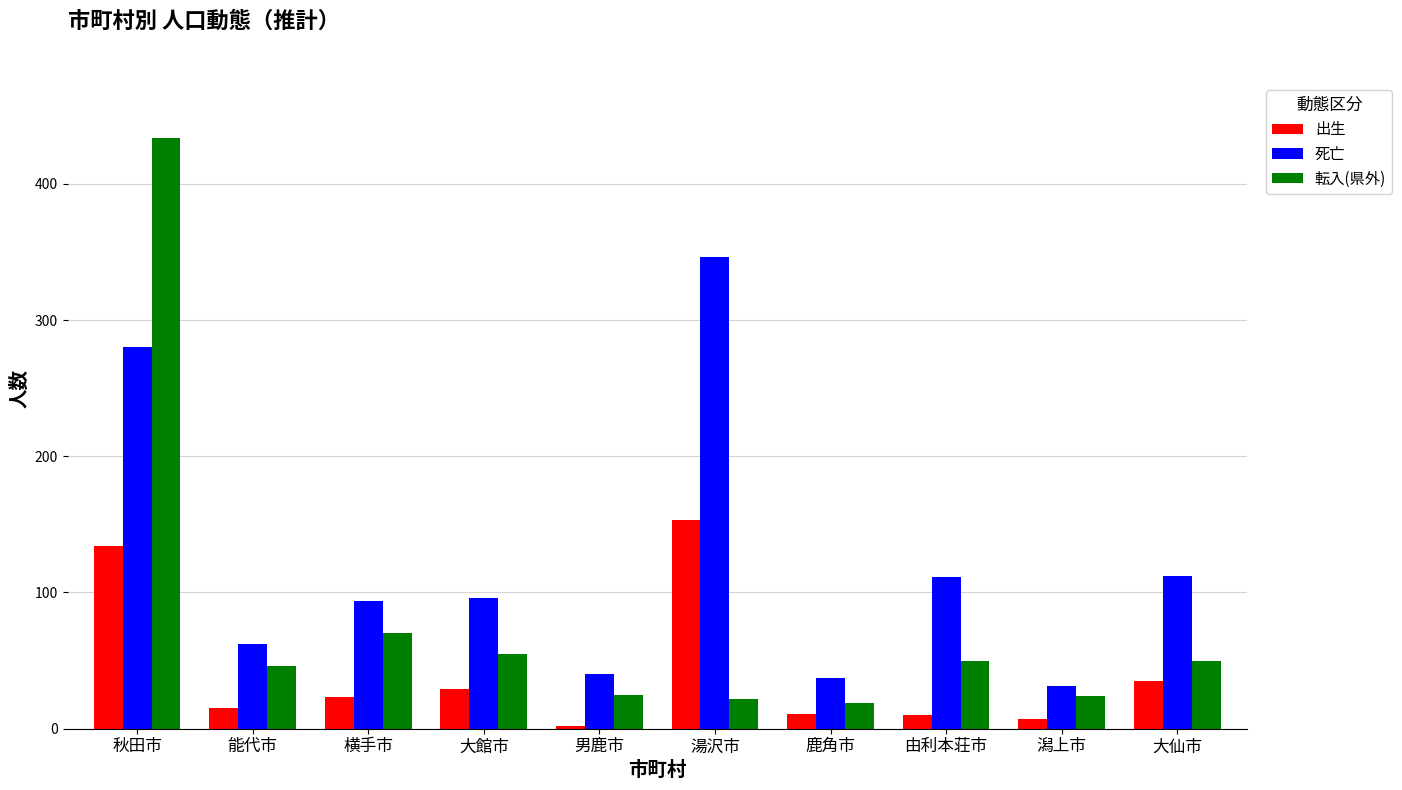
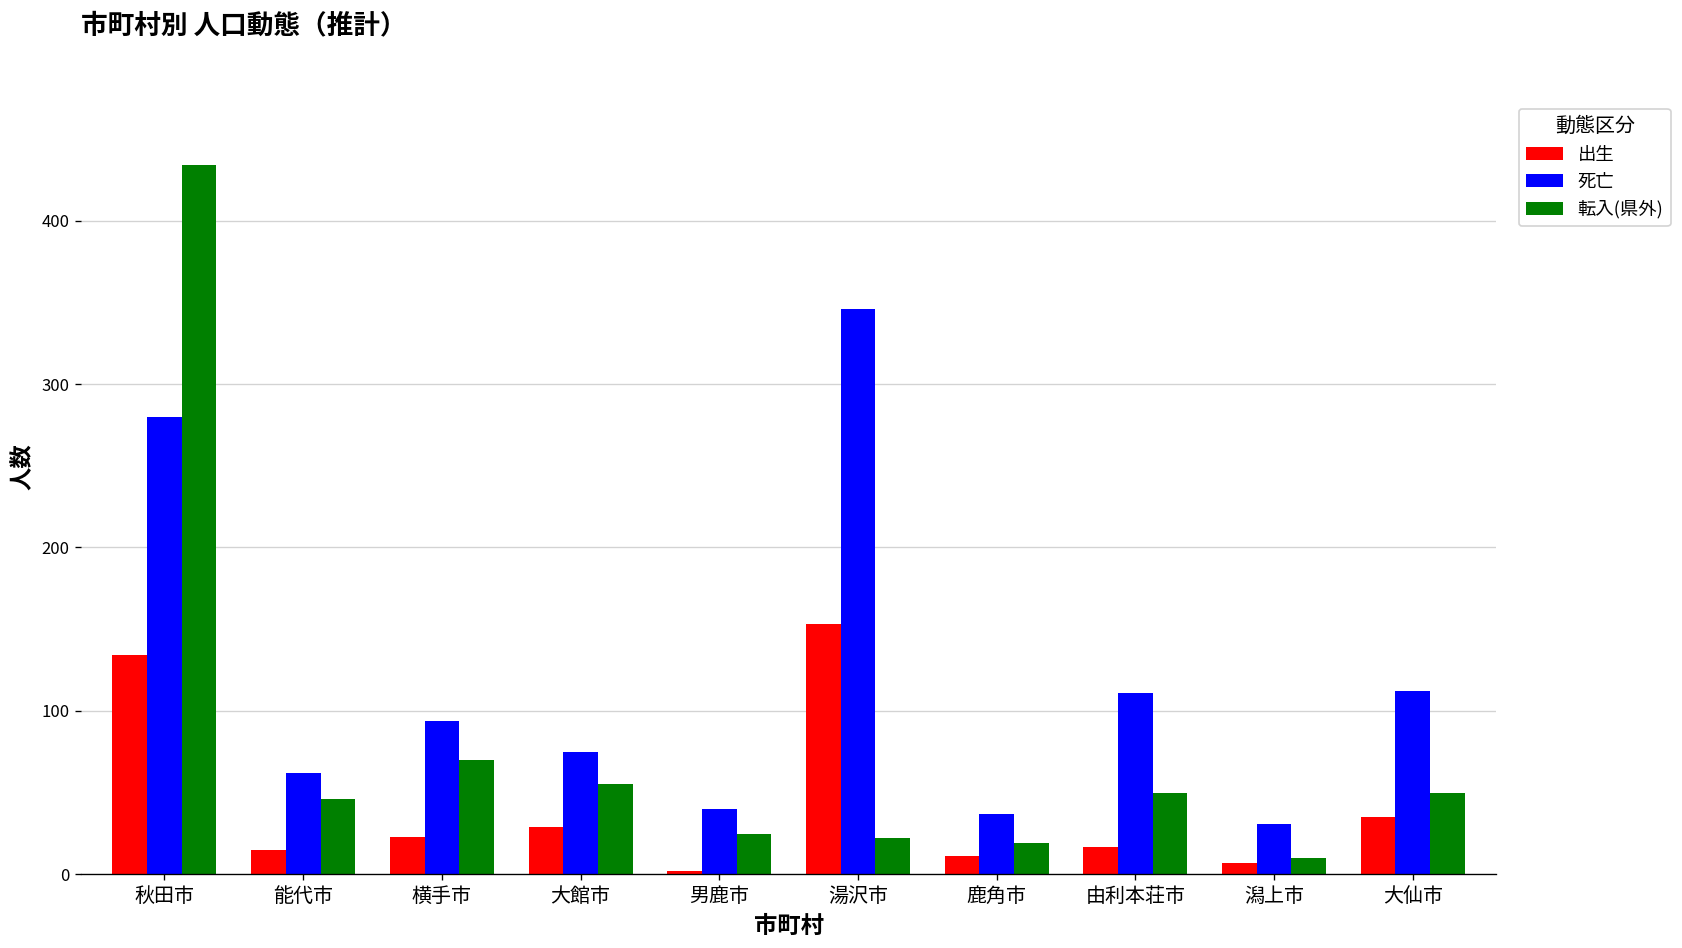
  {
    "出生": {
      "秋田市": 134,
      "能代市": 15,
      "横手市": 23,
      "大館市": 29,
      "男鹿市": 2,
      "湯沢市": 153,
      "鹿角市": 11,
-     "由利本荘市": 10,
+     "由利本荘市": 17,
      "潟上市": 7,
      "大仙市": 35
    },
    "死亡": {
      "秋田市": 280,
      "能代市": 62,
      "横手市": 94,
-     "大館市": 96,
+     "大館市": 75,
      "男鹿市": 40,
      "湯沢市": 346,
      "鹿角市": 37,
      "由利本荘市": 111,
      "潟上市": 31,
      "大仙市": 112
    },
    "転入(県外)": {
      "秋田市": 434,
      "能代市": 46,
      "横手市": 70,
      "大館市": 55,
      "男鹿市": 25,
      "湯沢市": 22,
      "鹿角市": 19,
      "由利本荘市": 50,
-     "潟上市": 24,
+     "潟上市": 10,
      "大仙市": 50
    }
  }
